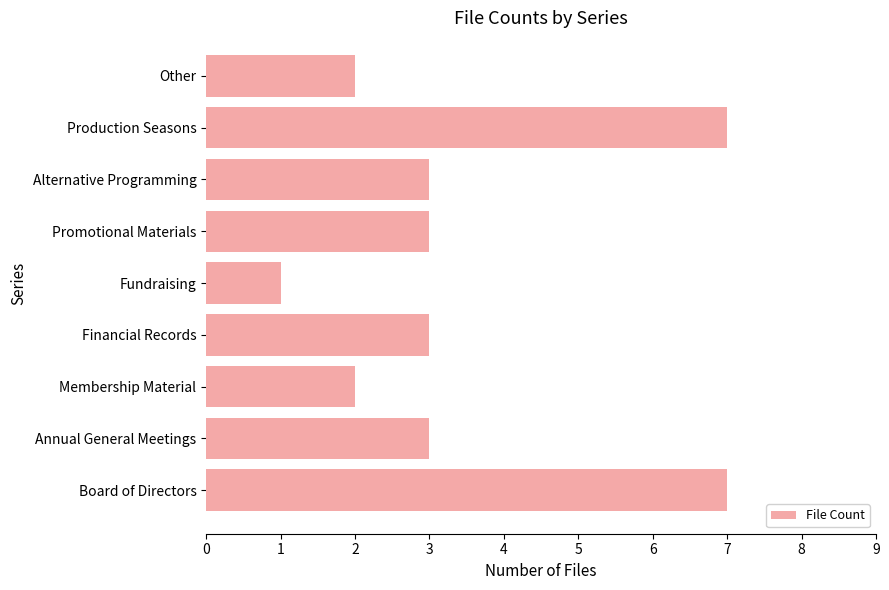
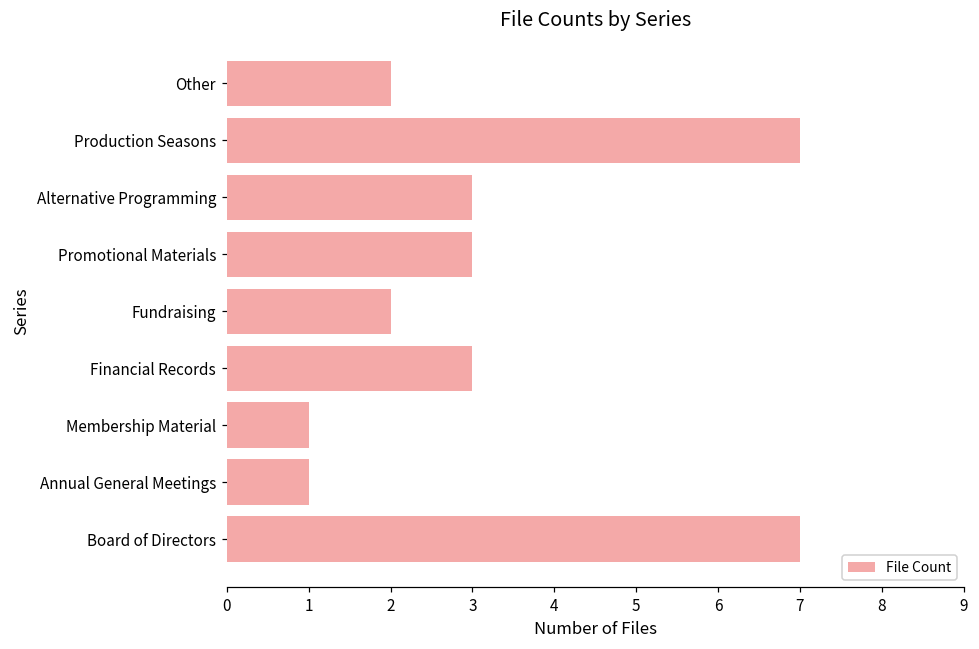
  {
    "Other": 2,
    "Production Seasons": 7,
    "Alternative Programming": 3,
    "Promotional Materials": 3,
-   "Fundraising": 1,
+   "Fundraising": 2,
    "Financial Records": 3,
-   "Membership Material": 2,
-   "Annual General Meetings": 3,
+   "Membership Material": 1,
+   "Annual General Meetings": 1,
    "Board of Directors": 7
  }
